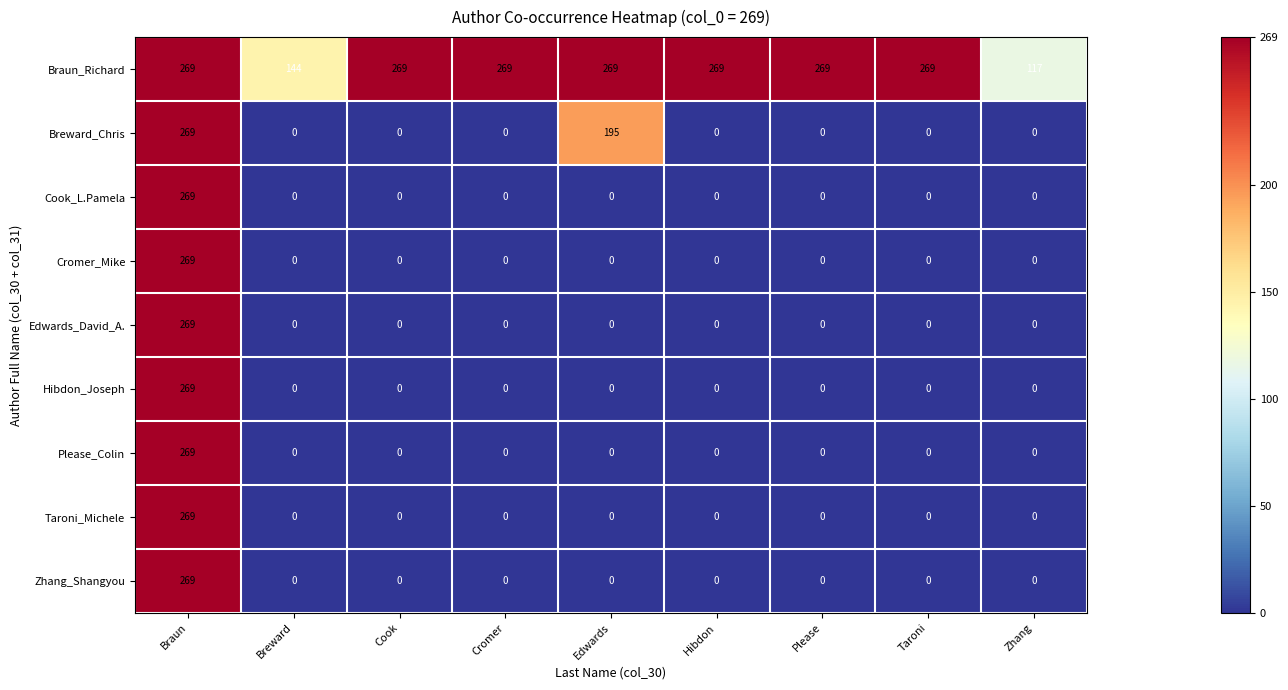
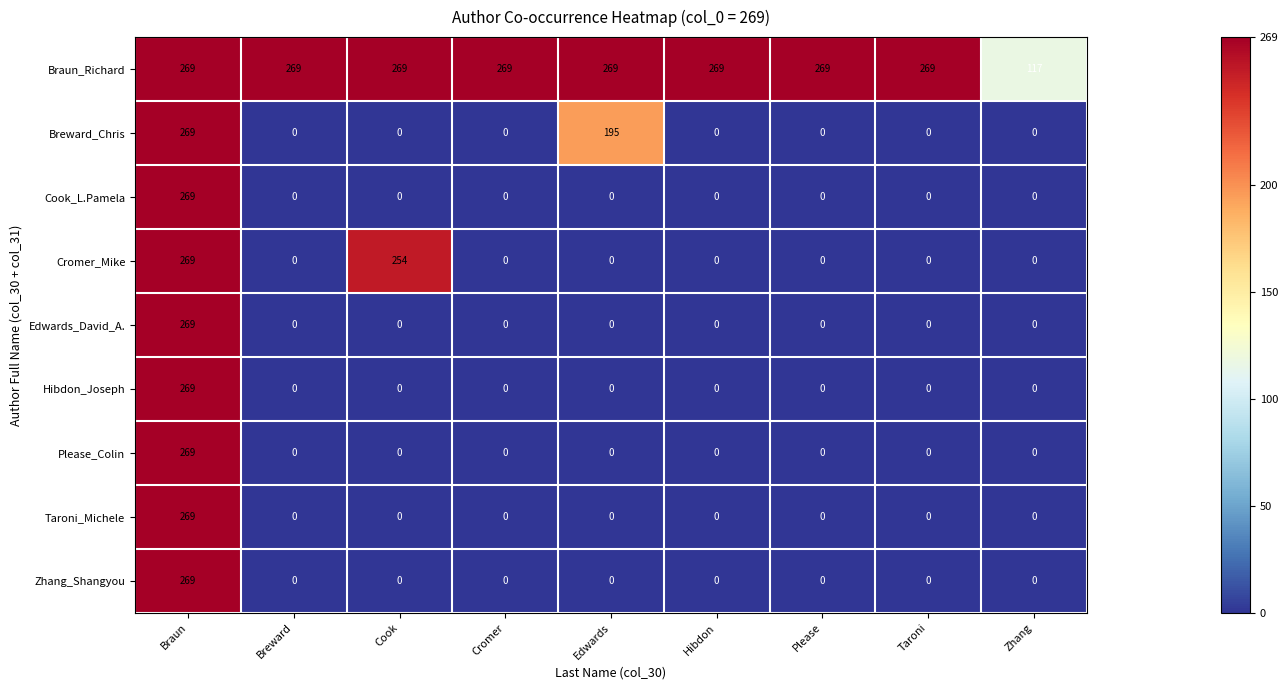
  {
    "Braun_Richard": {
      "Braun": 269,
-     "Breward": 144,
+     "Breward": 269,
      "Cook": 269,
      "Cromer": 269,
      "Edwards": 269,
      "Hibdon": 269,
      "Please": 269,
      "Taroni": 269
    },
    "Breward_Chris": {
      "Braun": 269,
      "Breward": 0,
      "Cook": 0,
      "Cromer": 0,
      "Edwards": 195,
      "Hibdon": 0,
      "Please": 0,
      "Taroni": 0,
      "Zhang": 0
    },
    "Cook_L.Pamela": {
      "Braun": 269,
      "Breward": 0,
      "Cook": 0,
      "Cromer": 0,
      "Edwards": 0,
      "Hibdon": 0,
      "Please": 0,
      "Taroni": 0,
      "Zhang": 0
    },
    "Cromer_Mike": {
      "Braun": 269,
      "Breward": 0,
-     "Cook": 0,
+     "Cook": 254,
      "Cromer": 0,
      "Edwards": 0,
      "Hibdon": 0,
      "Please": 0,
      "Taroni": 0,
      "Zhang": 0
    },
    "Edwards_David_A.": {
      "Braun": 269,
      "Breward": 0,
      "Cook": 0,
      "Cromer": 0,
      "Edwards": 0,
      "Hibdon": 0,
      "Please": 0,
      "Taroni": 0,
      "Zhang": 0
    },
    "Hibdon_Joseph": {
      "Braun": 269,
      "Breward": 0,
      "Cook": 0,
      "Cromer": 0,
      "Edwards": 0,
      "Hibdon": 0,
      "Please": 0,
      "Taroni": 0,
      "Zhang": 0
    },
    "Please_Colin": {
      "Braun": 269,
      "Breward": 0,
      "Cook": 0,
      "Cromer": 0,
      "Edwards": 0,
      "Hibdon": 0,
      "Please": 0,
      "Taroni": 0,
      "Zhang": 0
    },
    "Taroni_Michele": {
      "Braun": 269,
      "Breward": 0,
      "Cook": 0,
      "Cromer": 0,
      "Edwards": 0,
      "Hibdon": 0,
      "Please": 0,
      "Taroni": 0,
      "Zhang": 0
    },
    "Zhang_Shangyou": {
      "Braun": 269,
      "Breward": 0,
      "Cook": 0,
      "Cromer": 0,
      "Edwards": 0,
      "Hibdon": 0,
      "Please": 0,
      "Taroni": 0,
      "Zhang": 0
    }
  }
